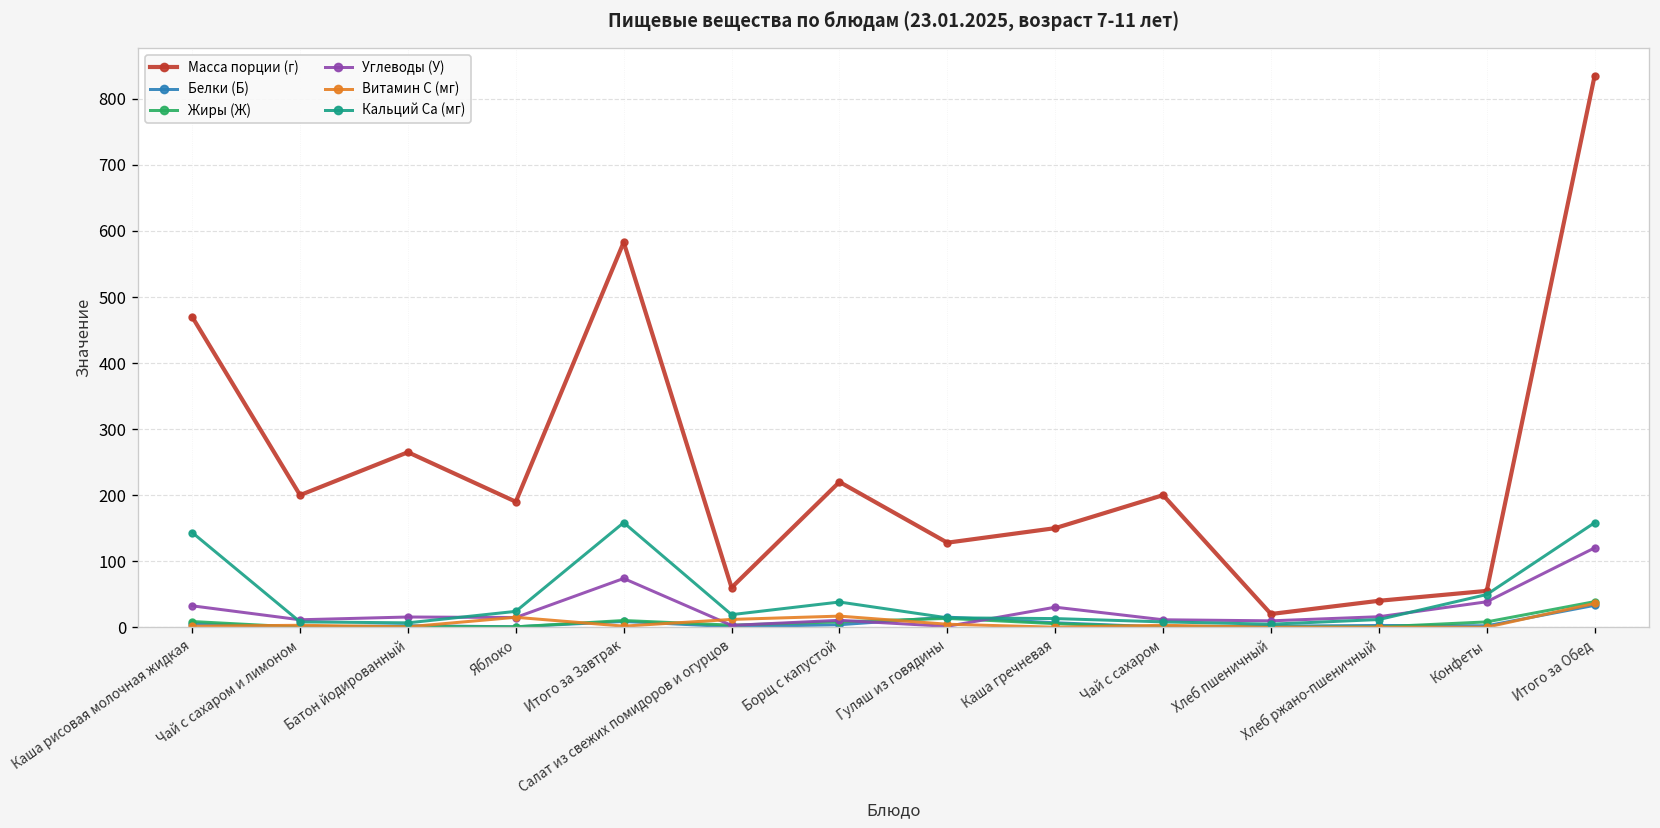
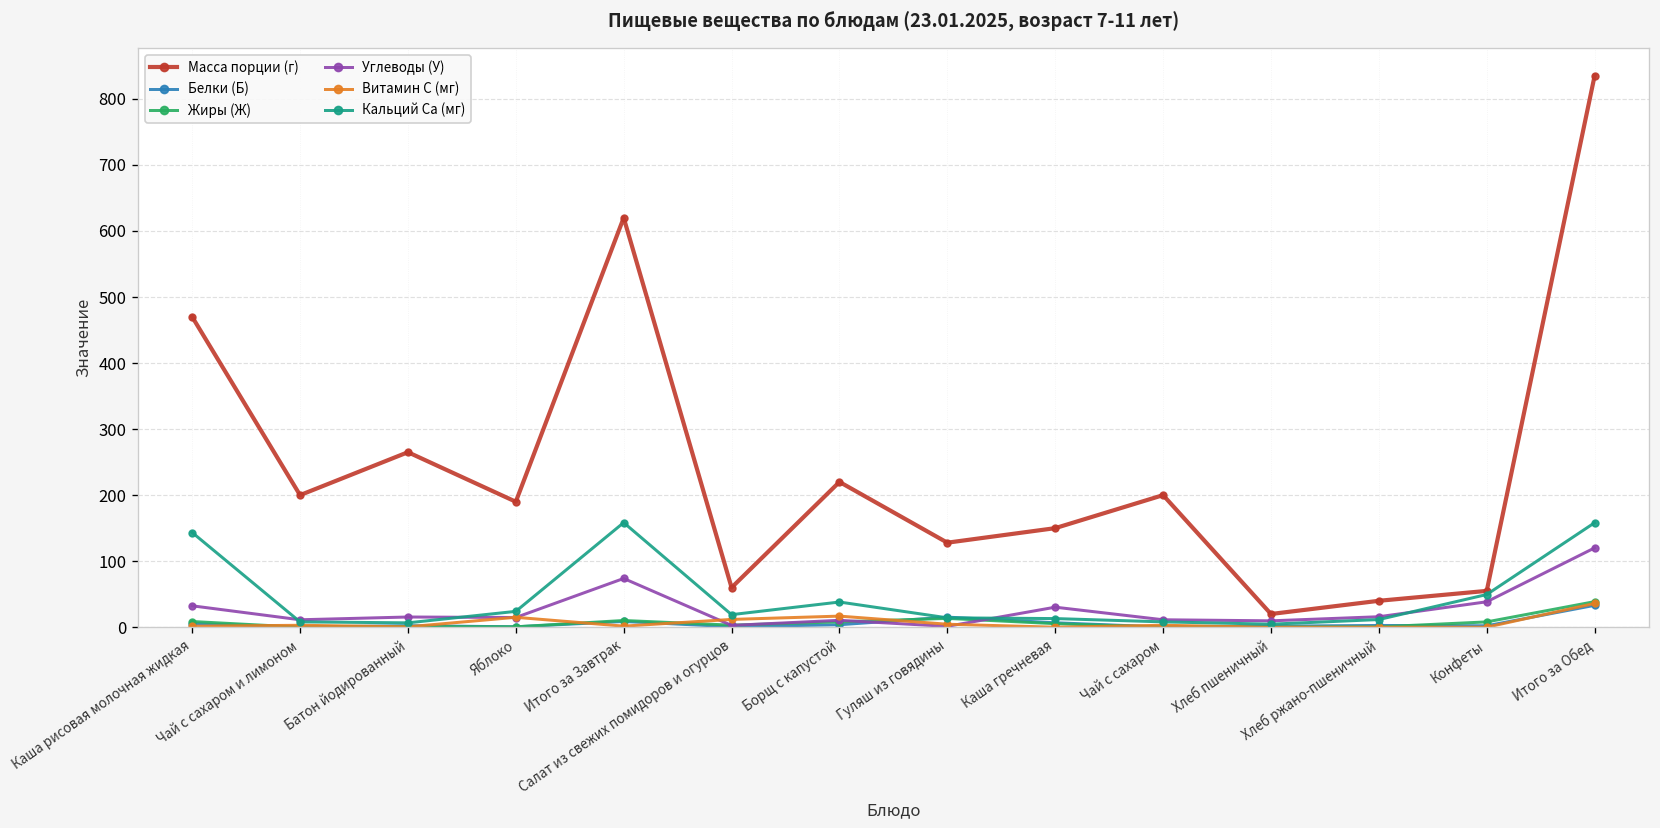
  {
    "Масса порции (г)": {
      "Каша рисовая молочная жидкая": 470,
      "Чай с сахаром и лимоном": 200,
      "Батон йодированный": 270,
      "Яблоко": 190,
-     "Итого за Завтрак": 580,
+     "Итого за Завтрак": 620,
      "Салат из свежих помидоров и огурцов": 60,
      "Борщ с капустой": 220,
      "Гуляш из говядины": 130,
      "Каша гречневая": 150,
      "Чай с сахаром": 200,
      "Хлеб пшеничный": 20,
      "Хлеб ржано-пшеничный": 40,
      "Конфеты": 60,
      "Итого за Обед": 840
    },
    "Углеводы (У)": {
      "Каша рисовая молочная жидкая": 30,
      "Батон йодированный": 20,
      "Итого за Завтрак": 70,
      "Каша гречневая": 30,
      "Хлеб пшеничный": 10,
      "Конфеты": 40,
      "Итого за Обед": 120
    },
    "Витамин С (мг)": {
      "Итого за Завтрак": 0,
      "Салат из свежих помидоров и огурцов": 10,
      "Борщ с капустой": 20,
      "Каша гречневая": 0
    }
  }
